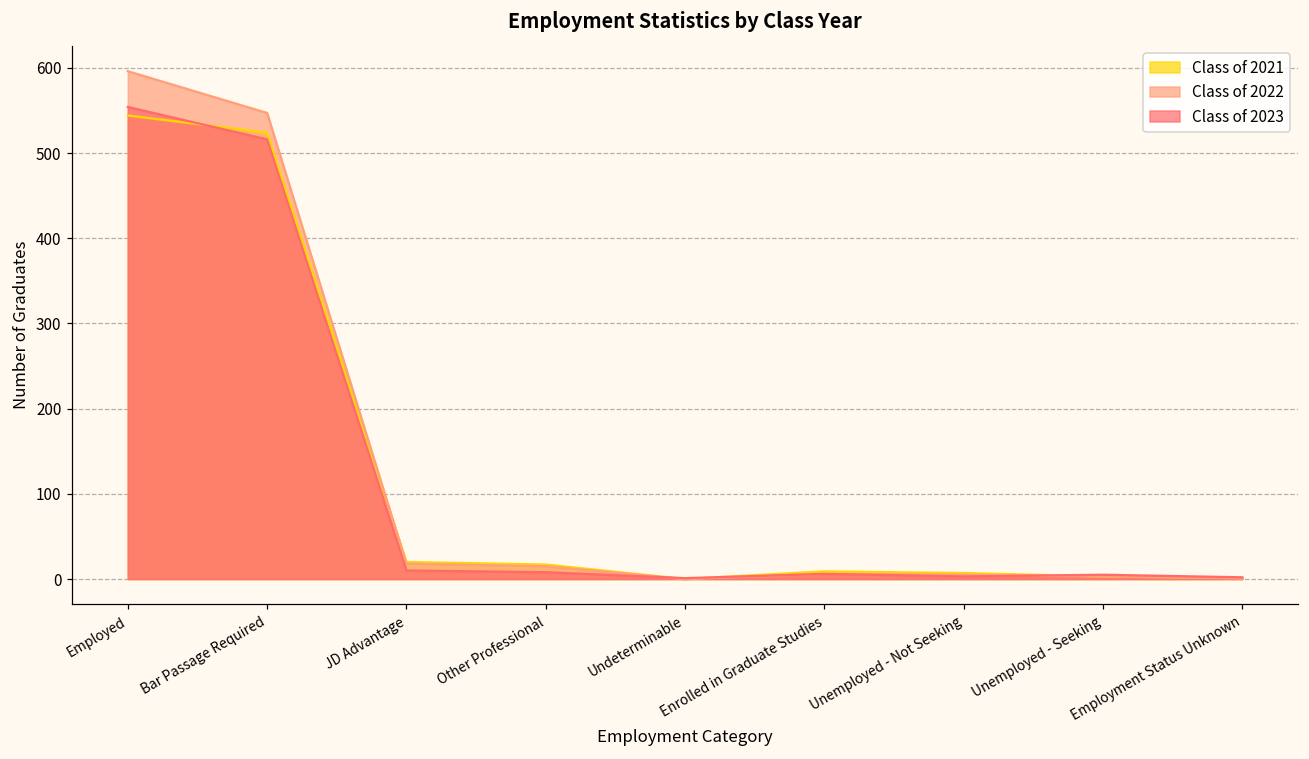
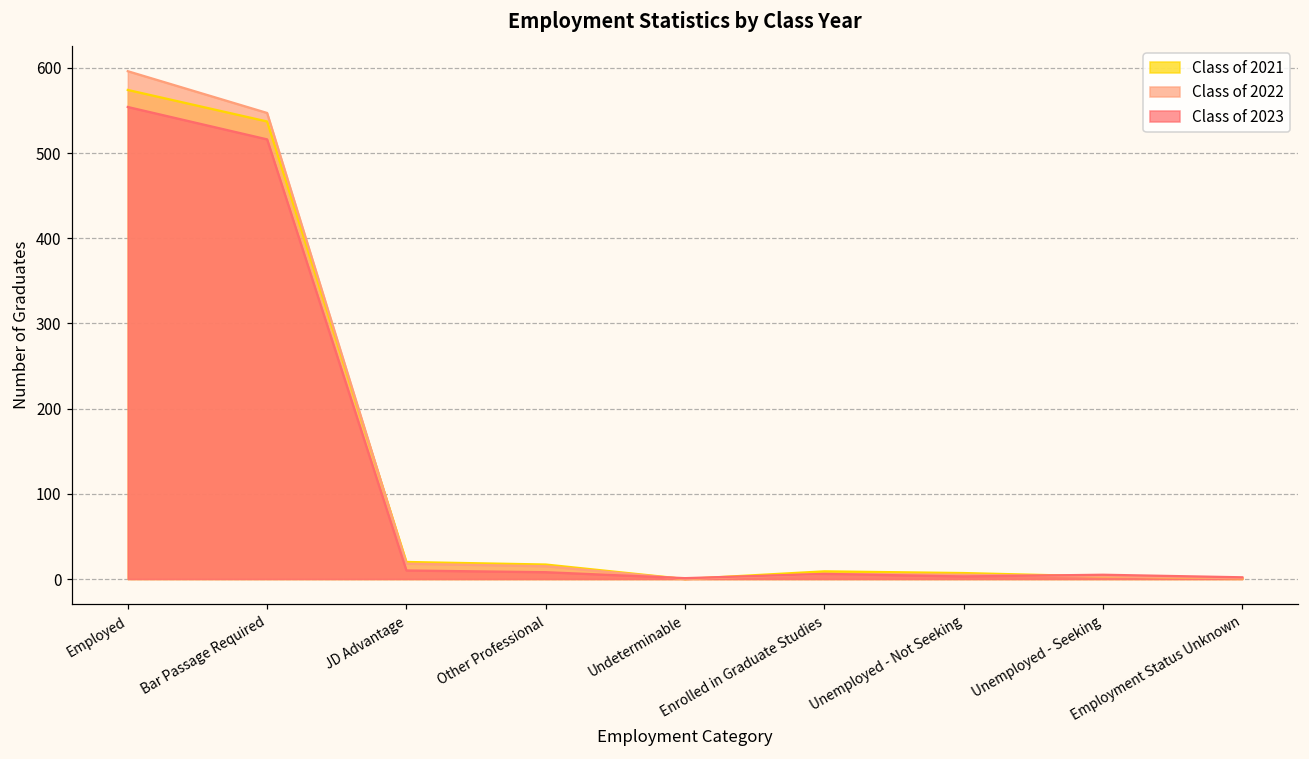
  {
    "Class of 2021": {
-     "Employed": 540,
-     "Bar Passage Required": 520
+     "Employed": 570,
+     "Bar Passage Required": 540
    }
  }
